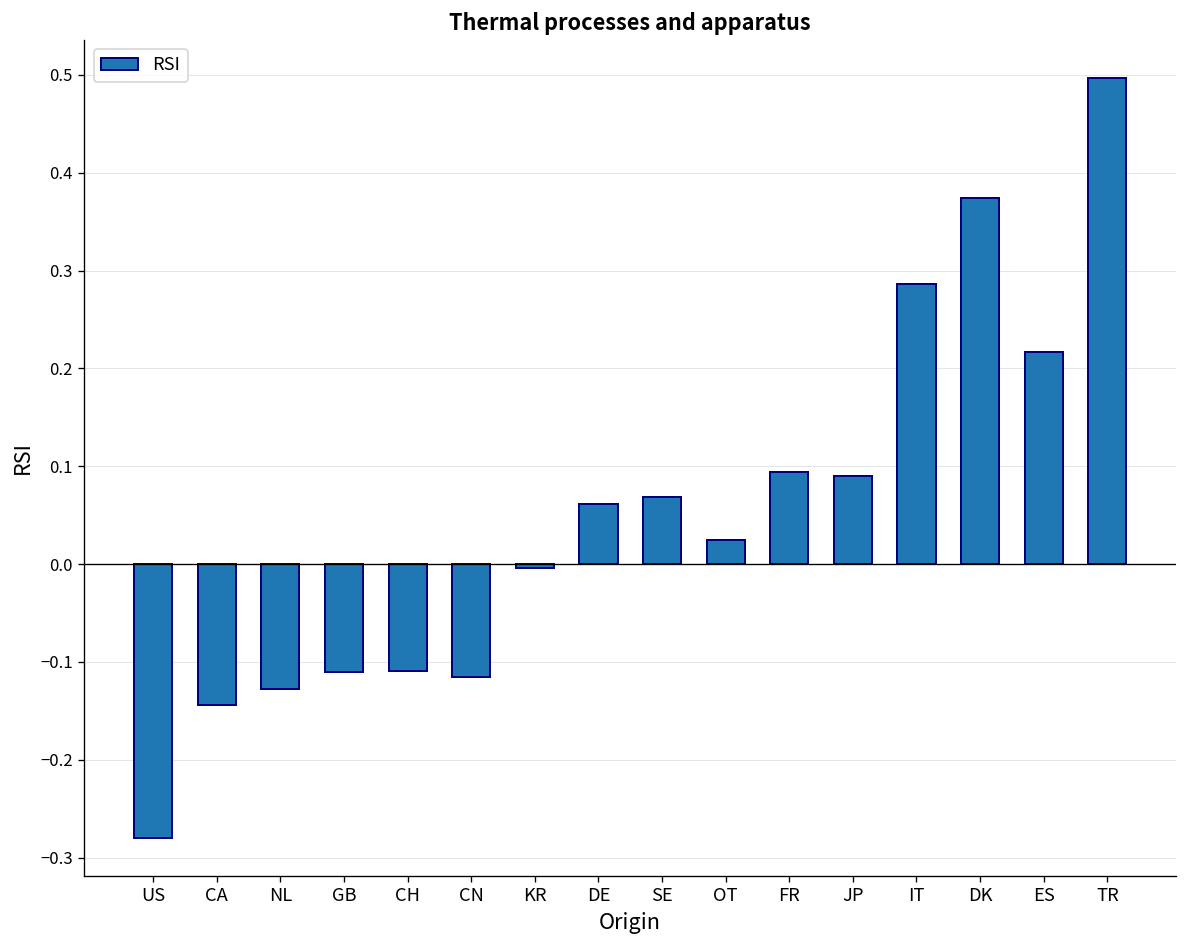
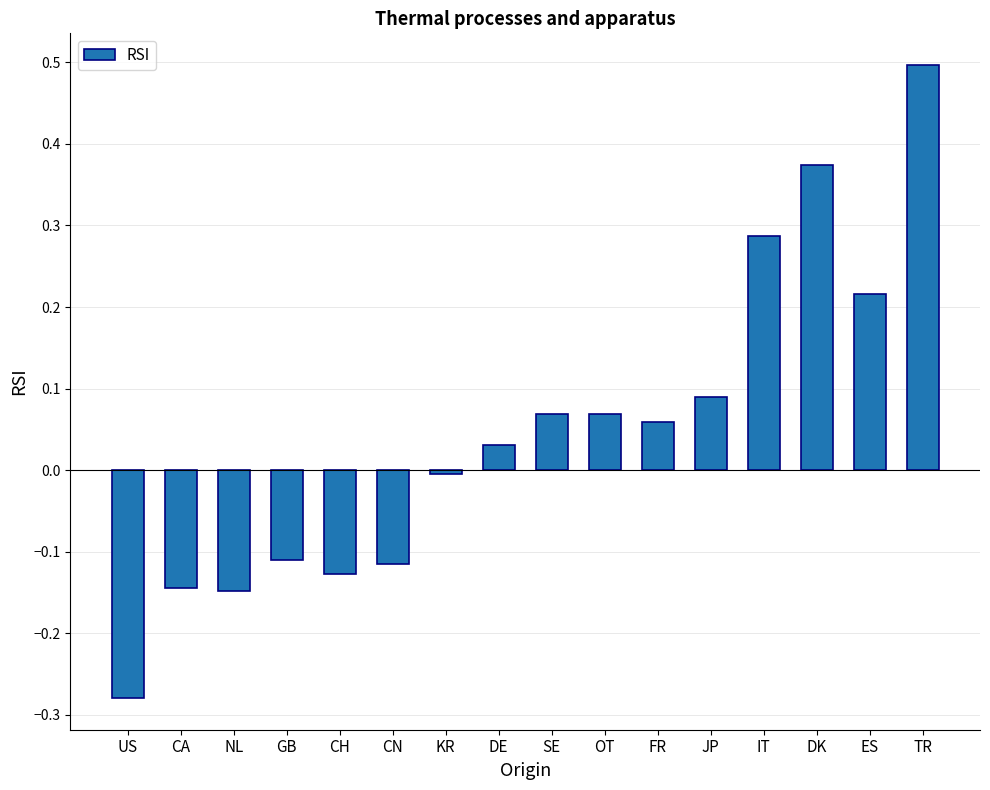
  {
    "US": -0.28,
    "CA": -0.14,
-   "NL": -0.13,
+   "NL": -0.15,
    "GB": -0.11,
-   "CH": -0.11,
+   "CH": -0.13,
    "CN": -0.12,
    "KR": 0.00,
-   "DE": 0.06,
+   "DE": 0.03,
    "SE": 0.07,
-   "OT": 0.02,
-   "FR": 0.09,
+   "OT": 0.07,
+   "FR": 0.06,
    "JP": 0.09,
    "IT": 0.29,
    "DK": 0.37,
    "ES": 0.22,
    "TR": 0.50
  }
